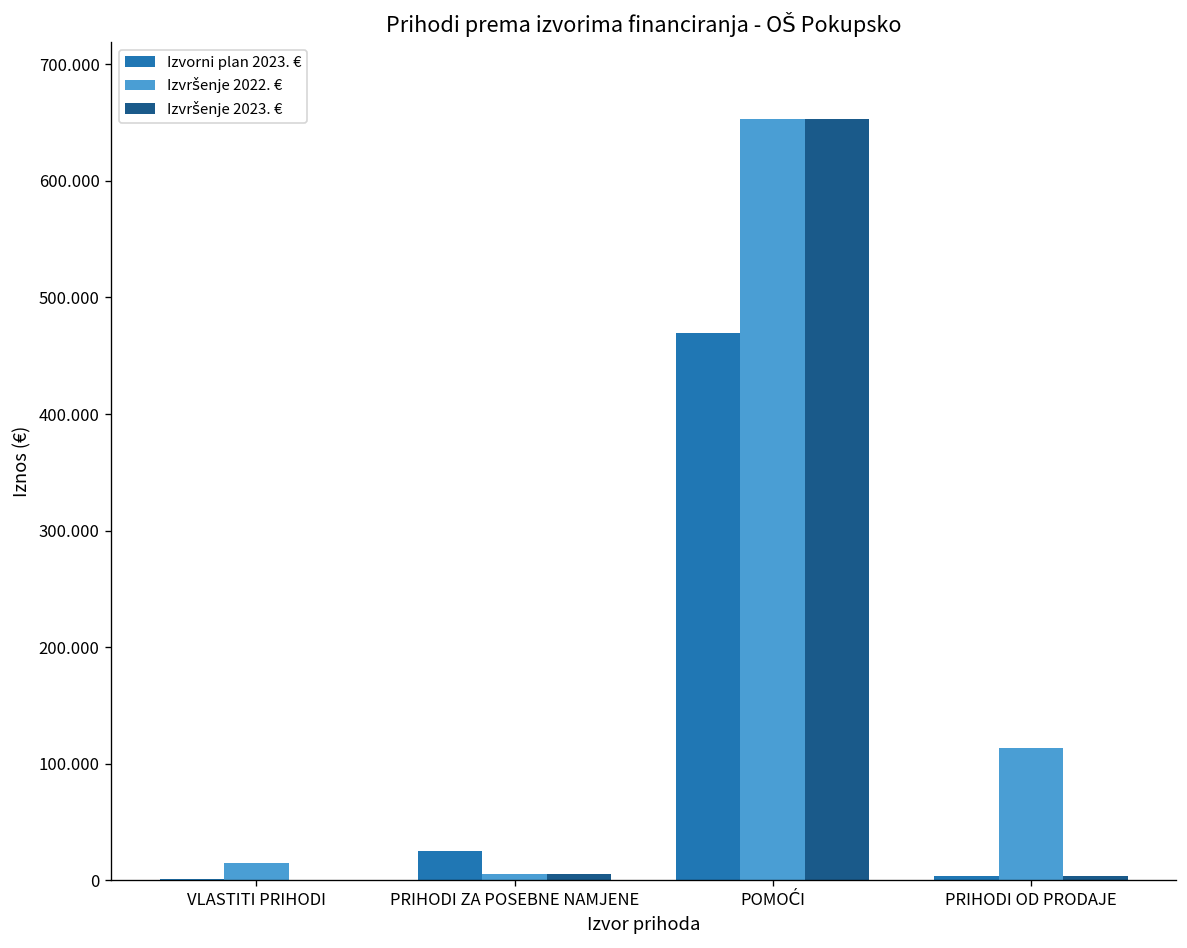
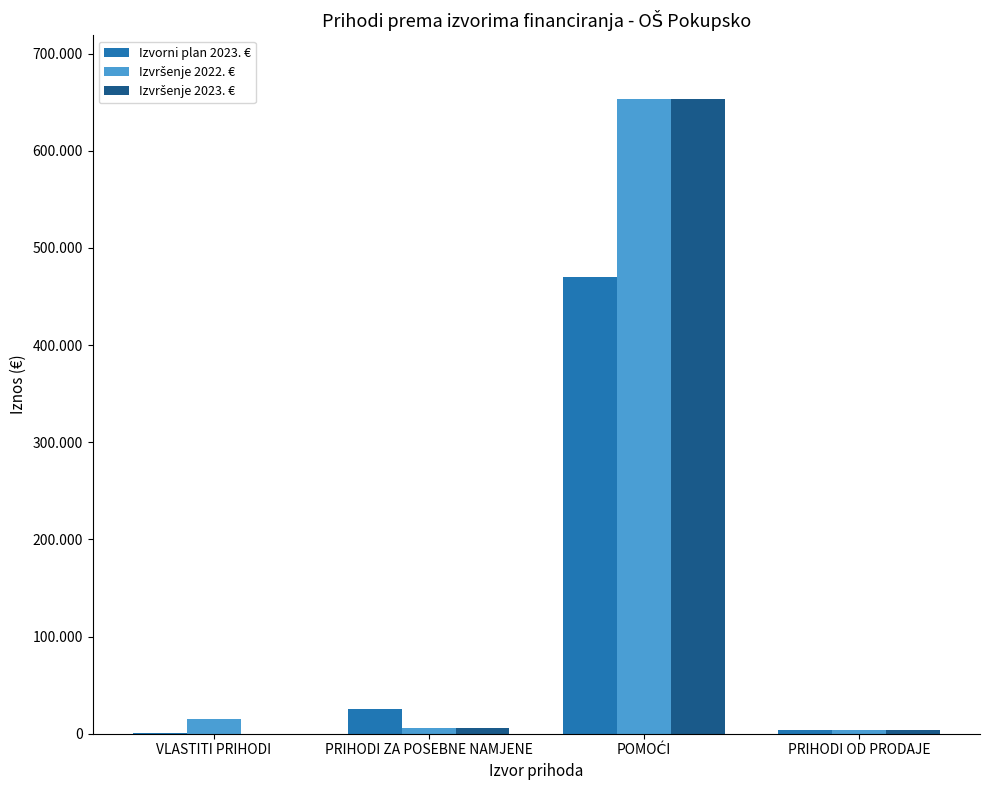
  {
    "Izvršenje 2022. €": {
      "VLASTITI PRIHODI": 20,
      "PRIHODI ZA POSEBNE NAMJENE": 10,
      "POMOĆI": 650,
-     "PRIHODI OD PRODAJE": 110
+     "PRIHODI OD PRODAJE": 0
    }
  }
